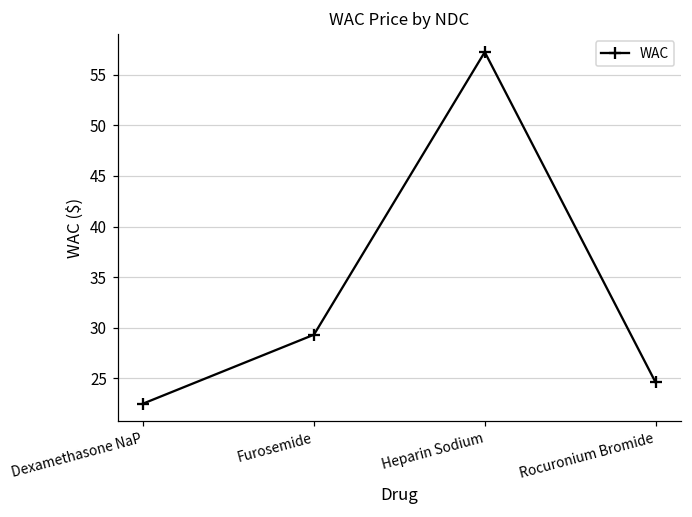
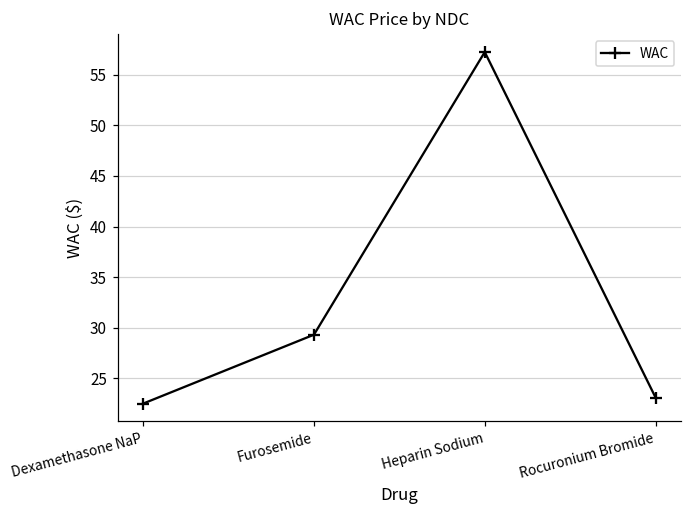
  {
    "Dexamethasone NaP": 23,
    "Furosemide": 29,
    "Heparin Sodium": 57,
-   "Rocuronium Bromide": 25
+   "Rocuronium Bromide": 23
  }
